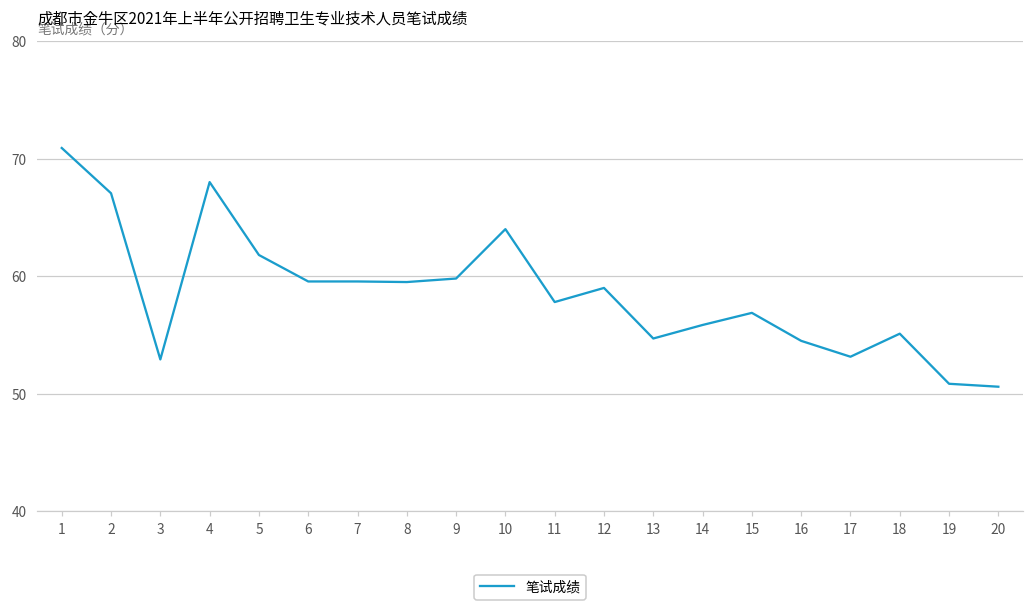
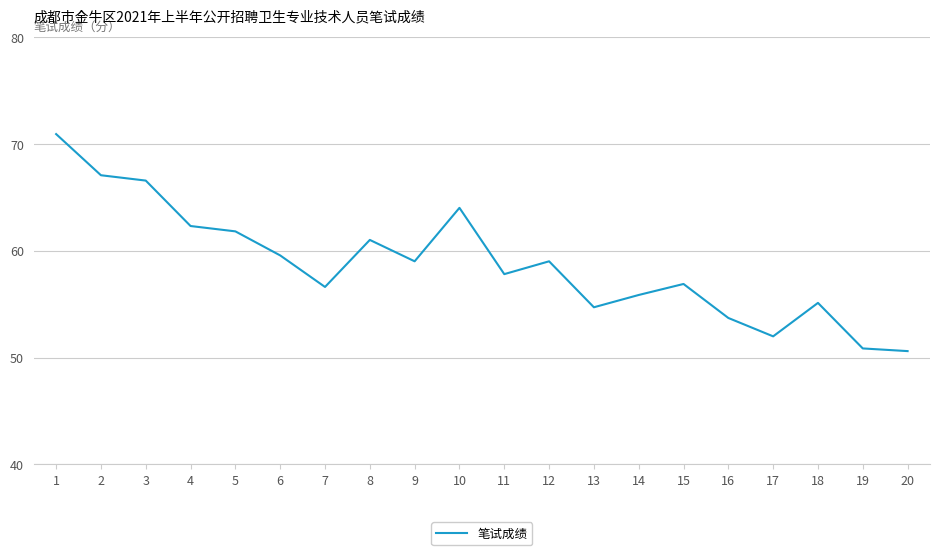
  {
    "1": 70.9,
    "2": 67.1,
-   "3": 52.9,
-   "4": 68.0,
+   "3": 66.6,
+   "4": 62.3,
    "5": 61.8,
    "6": 59.6,
-   "7": 59.6,
-   "8": 59.5,
-   "9": 59.8,
+   "7": 56.6,
+   "8": 61.0,
+   "9": 59.0,
    "10": 64.0,
    "11": 57.8,
    "12": 59.0,
    "13": 54.7,
    "14": 55.9,
    "15": 56.9,
-   "16": 54.5,
-   "17": 53.2,
+   "16": 53.7,
+   "17": 52.0,
    "18": 55.1,
    "19": 50.9,
    "20": 50.6
  }
